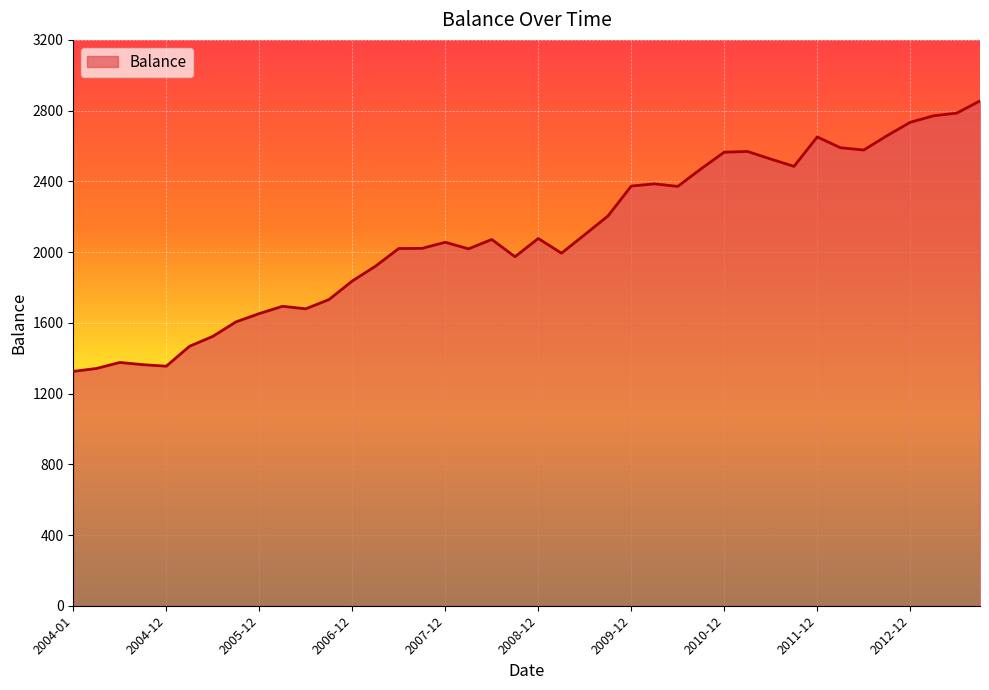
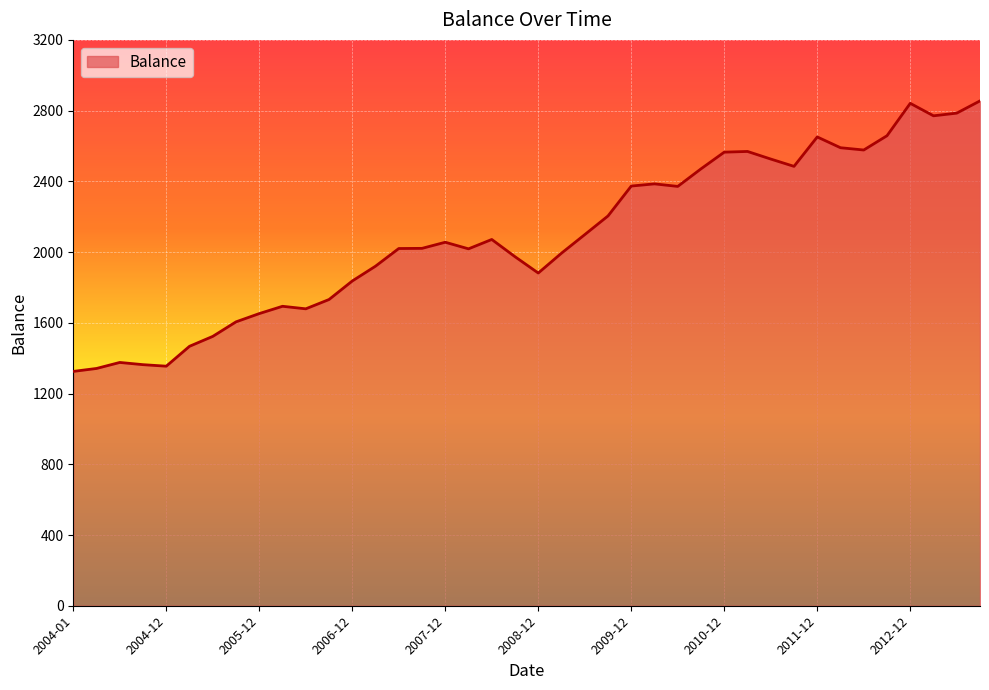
  {
    "2004-01": 1330,
    "2004-12": 1350,
    "2005-12": 1650,
    "2006-12": 1840,
    "2007-12": 2060,
-   "2008-12": 2080,
+   "2008-12": 1880,
    "2009-12": 2370,
    "2010-12": 2570,
    "2011-12": 2650,
-   "2012-12": 2730
+   "2012-12": 2840
  }
